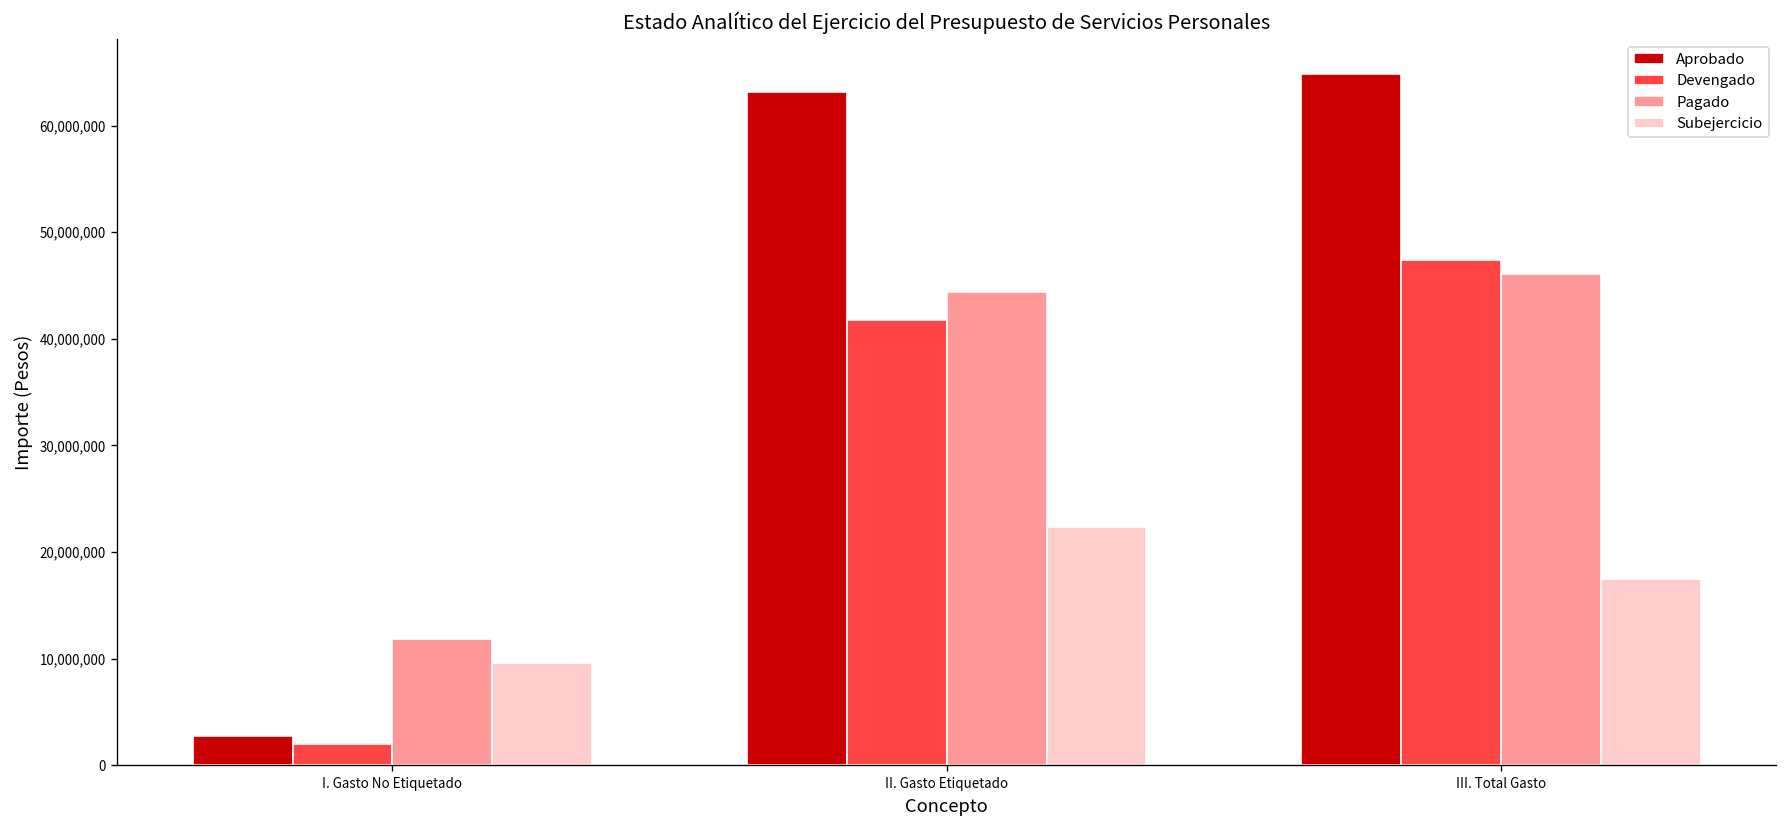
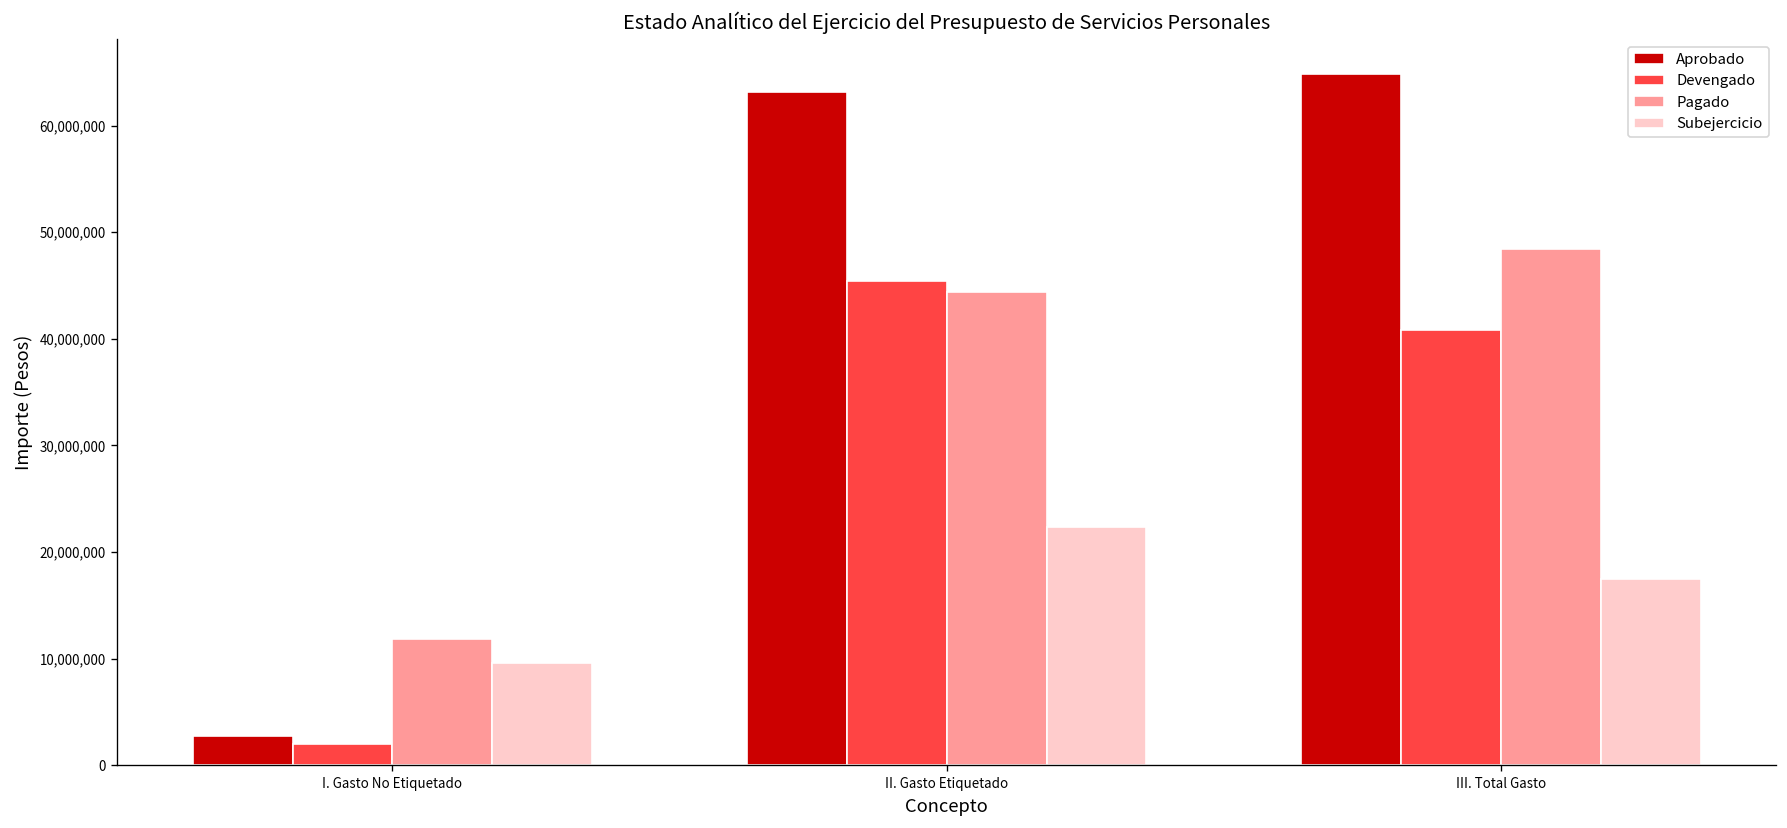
  {
    "Aprobado": {
      "I. Gasto No Etiquetado": "3,000,000",
      "II. Gasto Etiquetado": "63,000,000",
      "III. Total Gasto": "65,000,000"
    },
    "Devengado": {
      "I. Gasto No Etiquetado": "2,000,000",
-     "II. Gasto Etiquetado": "42,000,000",
-     "III. Total Gasto": "47,000,000"
+     "II. Gasto Etiquetado": "45,000,000",
+     "III. Total Gasto": "41,000,000"
    },
    "Pagado": {
      "I. Gasto No Etiquetado": "12,000,000",
      "II. Gasto Etiquetado": "44,000,000",
-     "III. Total Gasto": "46,000,000"
+     "III. Total Gasto": "48,000,000"
    },
    "Subejercicio": {
      "I. Gasto No Etiquetado": "10,000,000",
      "II. Gasto Etiquetado": "22,000,000",
      "III. Total Gasto": "17,000,000"
    }
  }
